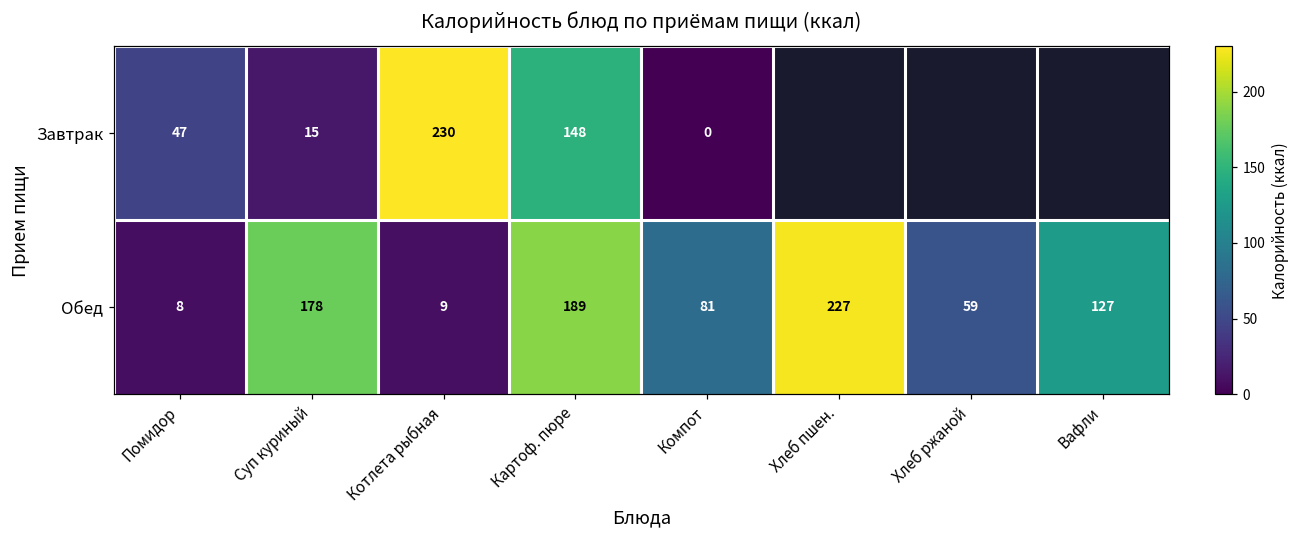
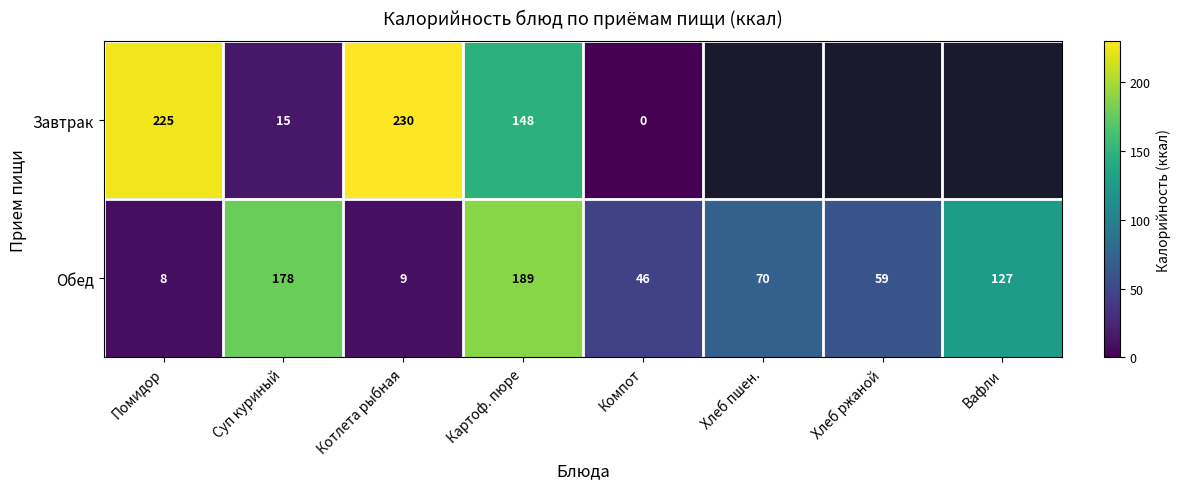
  {
    "Завтрак": {
-     "Помидор": 47,
+     "Помидор": 225,
      "Суп куриный": 15,
      "Котлета рыбная": 230,
      "Картоф. пюре": 148,
      "Компот": 0
    },
    "Обед": {
      "Помидор": 8,
      "Суп куриный": 178,
      "Котлета рыбная": 9,
      "Картоф. пюре": 189,
-     "Компот": 81,
-     "Хлеб пшен.": 227,
+     "Компот": 46,
+     "Хлеб пшен.": 70,
      "Хлеб ржаной": 59,
      "Вафли": 127
    }
  }
